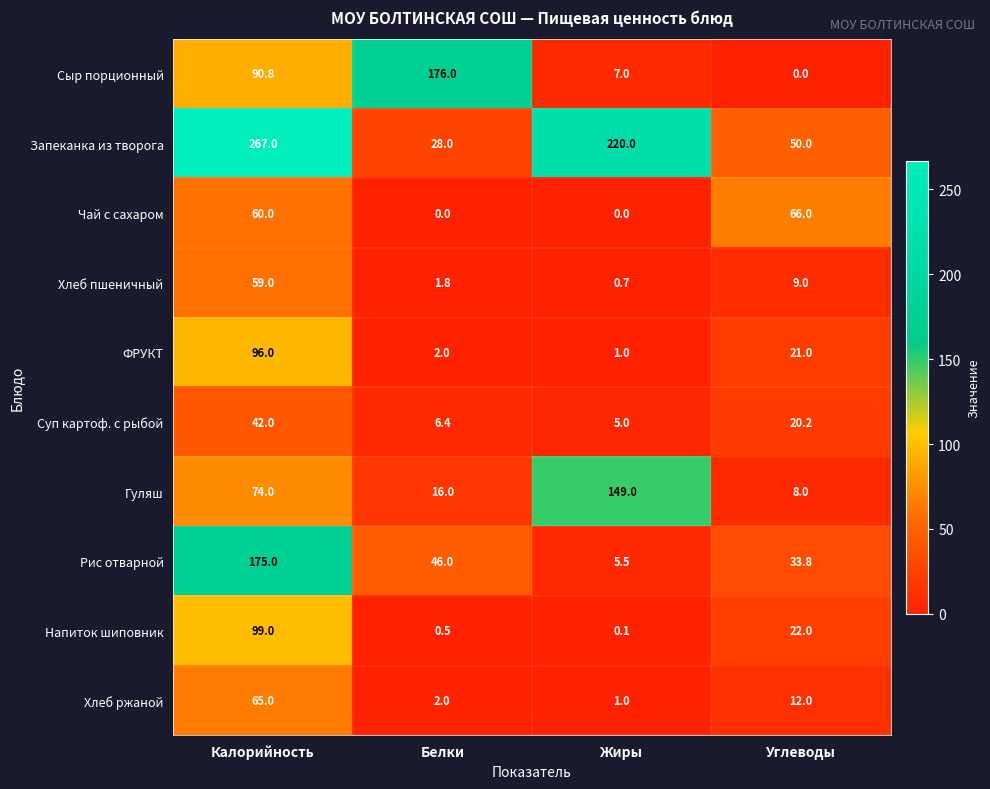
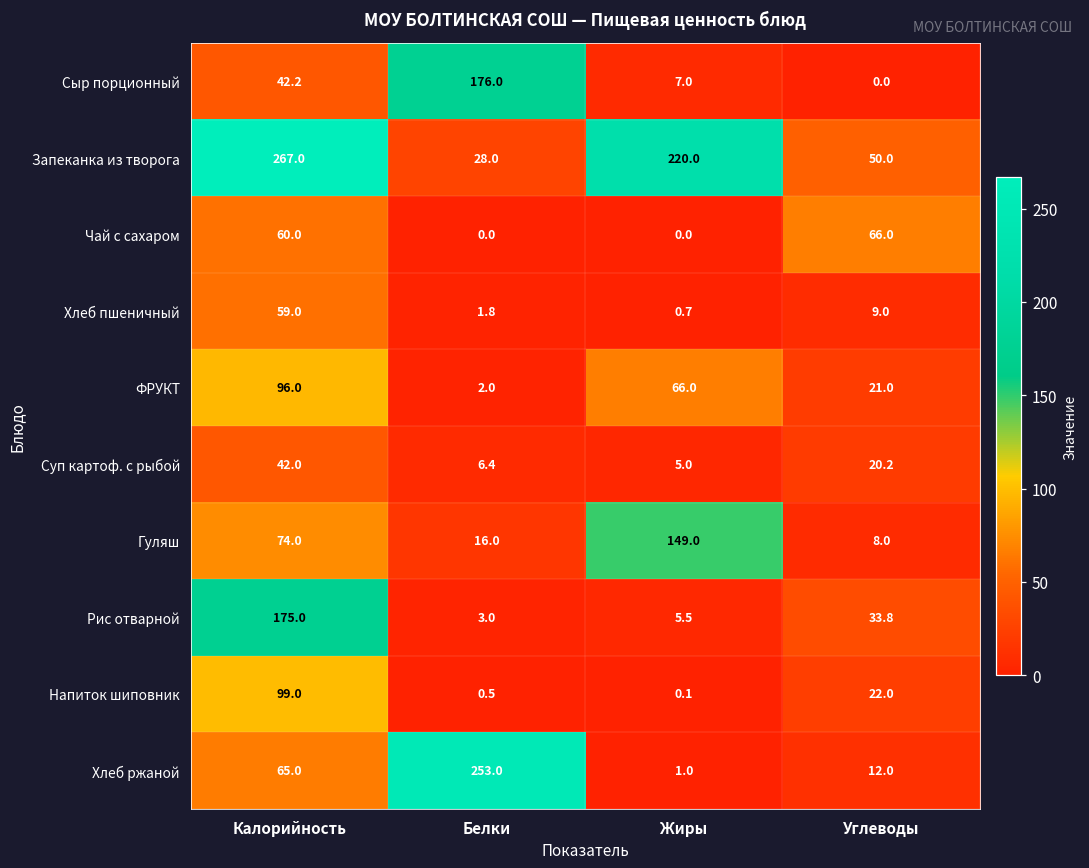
  {
    "Сыр порционный": {
-     "Калорийность": 90.8,
+     "Калорийность": 42.2,
      "Белки": 176.0,
      "Жиры": 7.0,
      "Углеводы": 0.0
    },
    "Запеканка из творога": {
      "Калорийность": 267.0,
      "Белки": 28.0,
      "Жиры": 220.0,
      "Углеводы": 50.0
    },
    "Чай с сахаром": {
      "Калорийность": 60.0,
      "Белки": 0.0,
      "Жиры": 0.0,
      "Углеводы": 66.0
    },
    "Хлеб пшеничный": {
      "Калорийность": 59.0,
      "Белки": 1.8,
      "Жиры": 0.7,
      "Углеводы": 9.0
    },
    "ФРУКТ": {
      "Калорийность": 96.0,
      "Белки": 2.0,
-     "Жиры": 1.0,
+     "Жиры": 66.0,
      "Углеводы": 21.0
    },
    "Суп картоф. с рыбой": {
      "Калорийность": 42.0,
      "Белки": 6.4,
      "Жиры": 5.0,
      "Углеводы": 20.2
    },
    "Гуляш": {
      "Калорийность": 74.0,
      "Белки": 16.0,
      "Жиры": 149.0,
      "Углеводы": 8.0
    },
    "Рис отварной": {
      "Калорийность": 175.0,
-     "Белки": 46.0,
+     "Белки": 3.0,
      "Жиры": 5.5,
      "Углеводы": 33.8
    },
    "Напиток шиповник": {
      "Калорийность": 99.0,
      "Белки": 0.5,
      "Жиры": 0.1,
      "Углеводы": 22.0
    },
    "Хлеб ржаной": {
      "Калорийность": 65.0,
-     "Белки": 2.0,
+     "Белки": 253.0,
      "Жиры": 1.0,
      "Углеводы": 12.0
    }
  }
